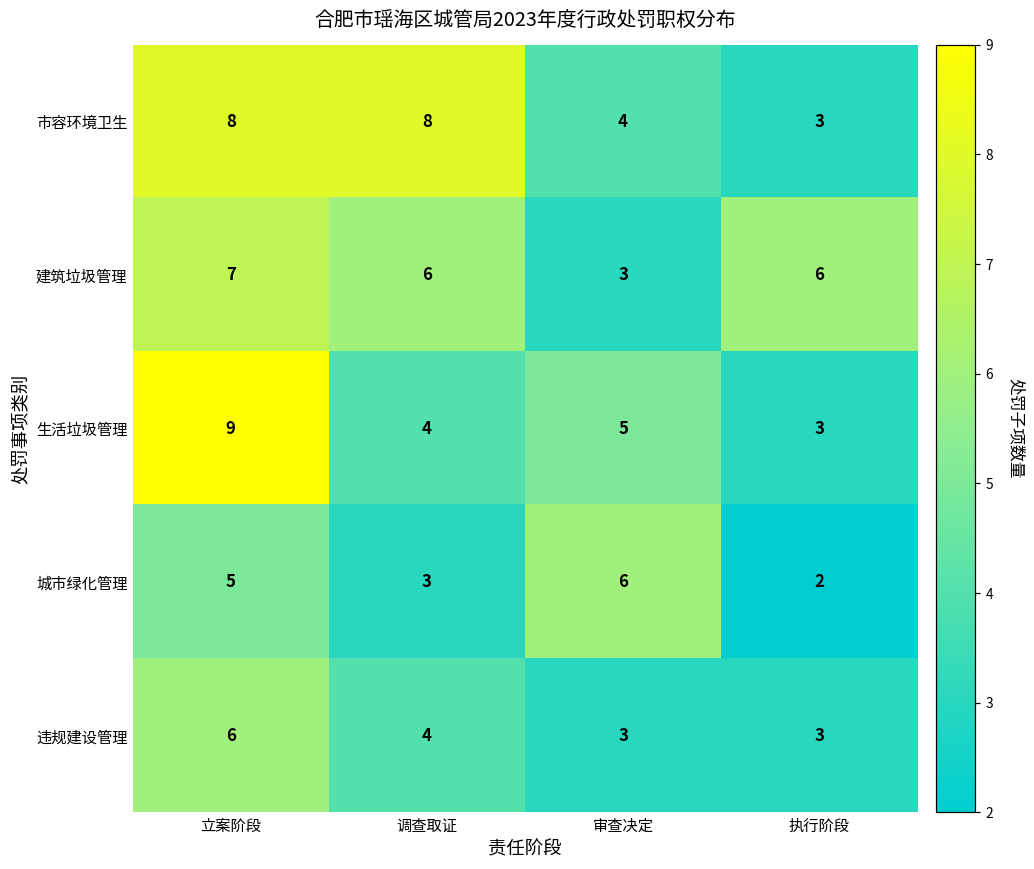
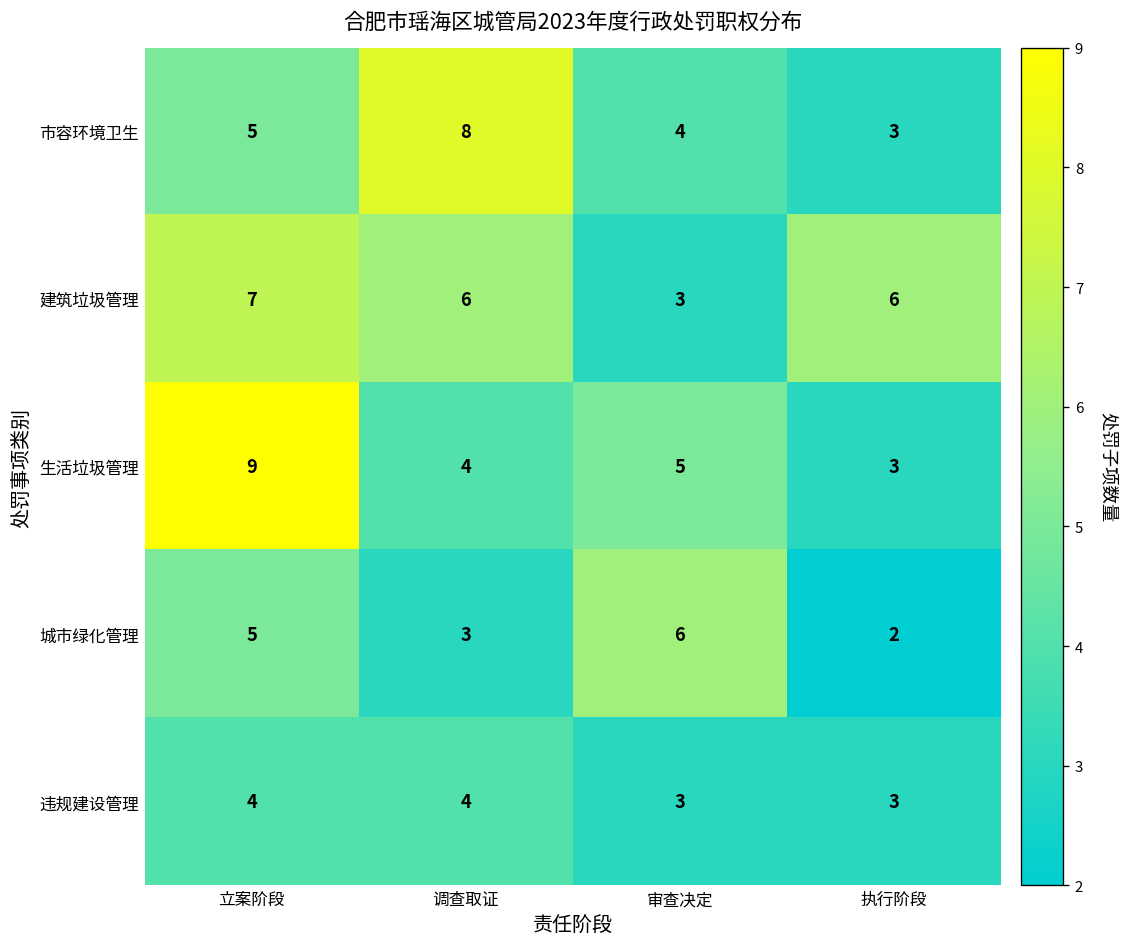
  {
    "市容环境卫生": {
-     "立案阶段": 8,
+     "立案阶段": 5,
      "调查取证": 8,
      "审查决定": 4,
      "执行阶段": 3
    },
    "建筑垃圾管理": {
      "立案阶段": 7,
      "调查取证": 6,
      "审查决定": 3,
      "执行阶段": 6
    },
    "生活垃圾管理": {
      "立案阶段": 9,
      "调查取证": 4,
      "审查决定": 5,
      "执行阶段": 3
    },
    "城市绿化管理": {
      "立案阶段": 5,
      "调查取证": 3,
      "审查决定": 6,
      "执行阶段": 2
    },
    "违规建设管理": {
-     "立案阶段": 6,
+     "立案阶段": 4,
      "调查取证": 4,
      "审查决定": 3,
      "执行阶段": 3
    }
  }
